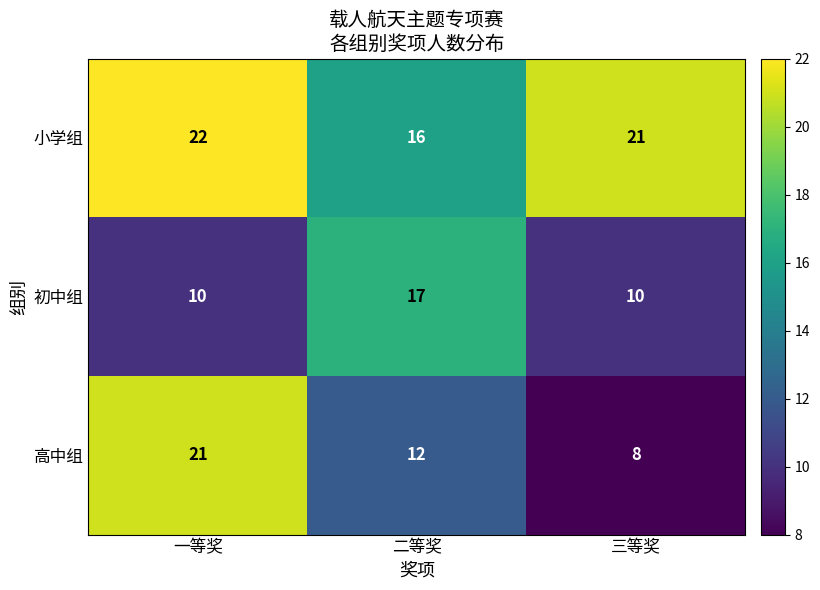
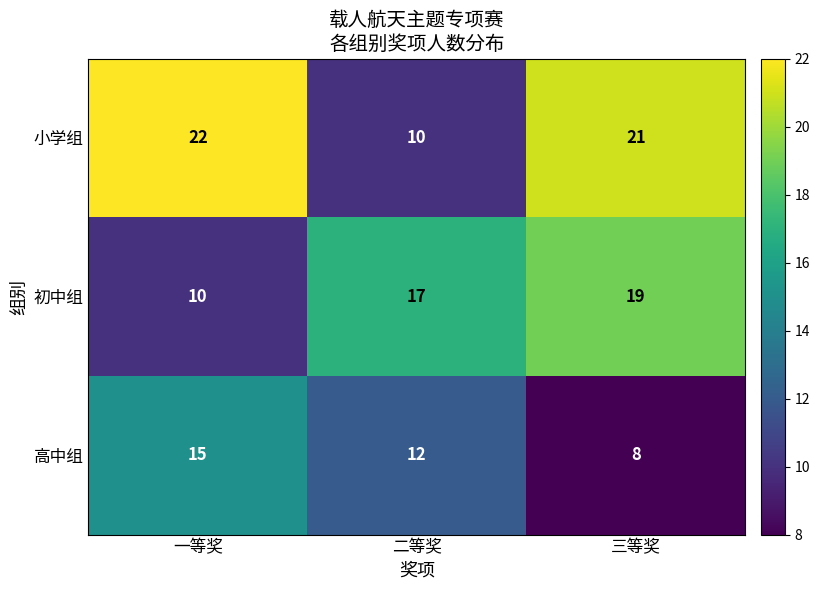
  {
    "小学组": {
      "一等奖": 22,
-     "二等奖": 16,
+     "二等奖": 10,
      "三等奖": 21
    },
    "初中组": {
      "一等奖": 10,
      "二等奖": 17,
-     "三等奖": 10
+     "三等奖": 19
    },
    "高中组": {
-     "一等奖": 21,
+     "一等奖": 15,
      "二等奖": 12,
      "三等奖": 8
    }
  }
